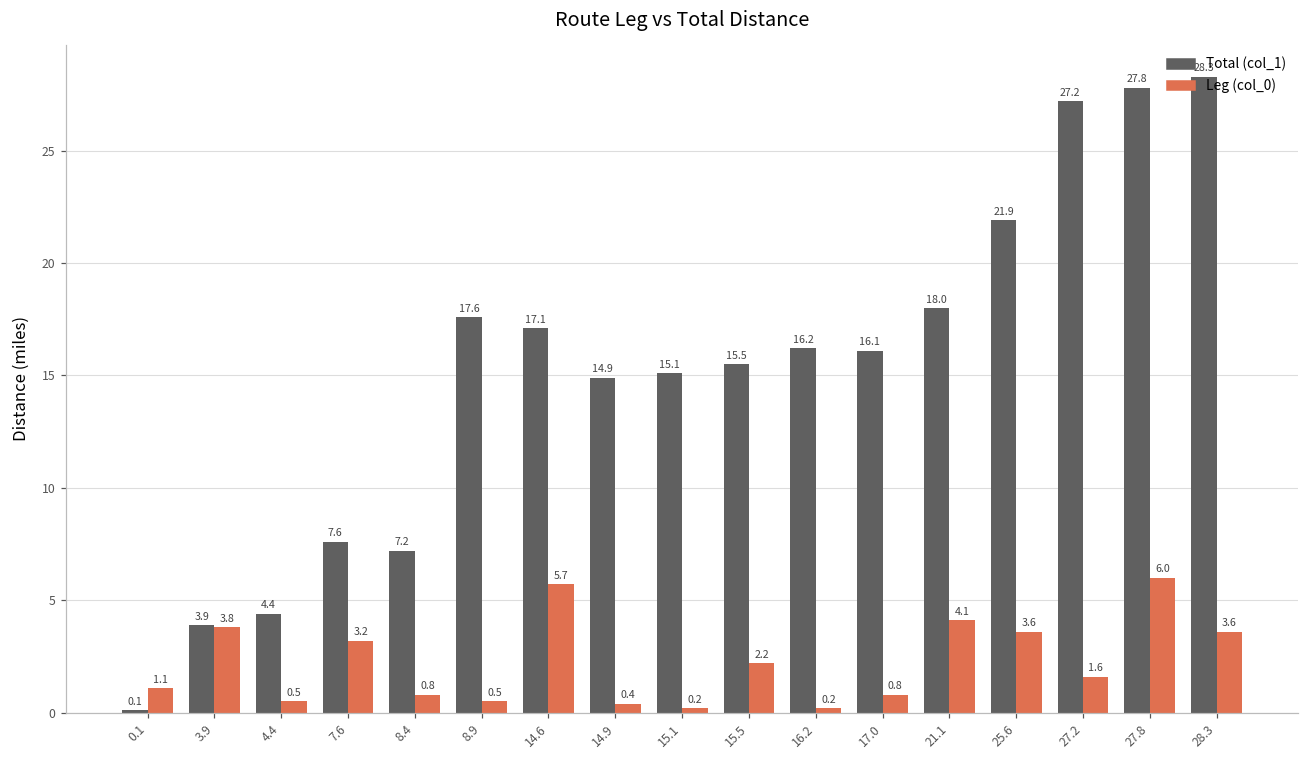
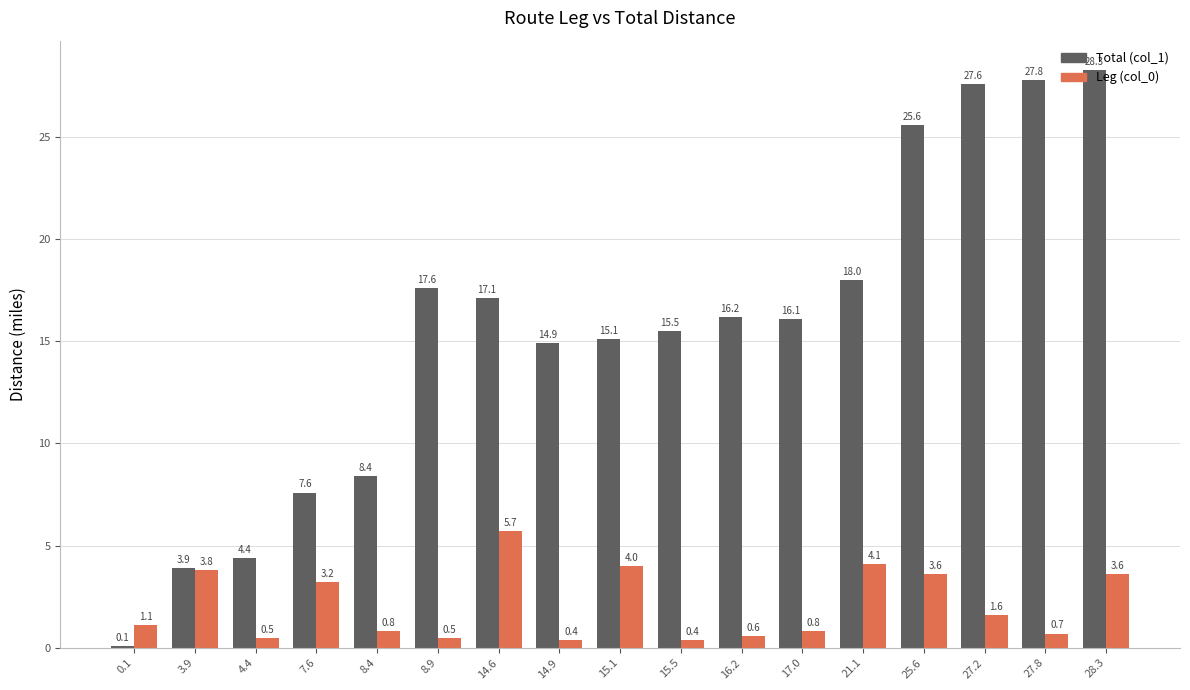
  {
    "Total (col_1)": {
      "0.1": 0.1,
      "3.9": 3.9,
      "4.4": 4.4,
      "7.6": 7.6,
-     "8.4": 7.2,
+     "8.4": 8.4,
      "8.9": 17.6,
      "14.6": 17.1,
      "14.9": 14.9,
      "15.1": 15.1,
      "15.5": 15.5,
      "16.2": 16.2,
      "17.0": 16.1,
      "21.1": 18.0,
-     "25.6": 21.9,
-     "27.2": 27.2,
+     "25.6": 25.6,
+     "27.2": 27.6,
      "27.8": 27.8,
      "28.3": 28.3
    },
    "Leg (col_0)": {
      "0.1": 1.1,
      "3.9": 3.8,
      "4.4": 0.5,
      "7.6": 3.2,
      "8.4": 0.8,
      "8.9": 0.5,
      "14.6": 5.7,
      "14.9": 0.4,
-     "15.1": 0.2,
-     "15.5": 2.2,
-     "16.2": 0.2,
+     "15.1": 4.0,
+     "15.5": 0.4,
+     "16.2": 0.6,
      "17.0": 0.8,
      "21.1": 4.1,
      "25.6": 3.6,
      "27.2": 1.6,
-     "27.8": 6.0,
+     "27.8": 0.7,
      "28.3": 3.6
    }
  }
